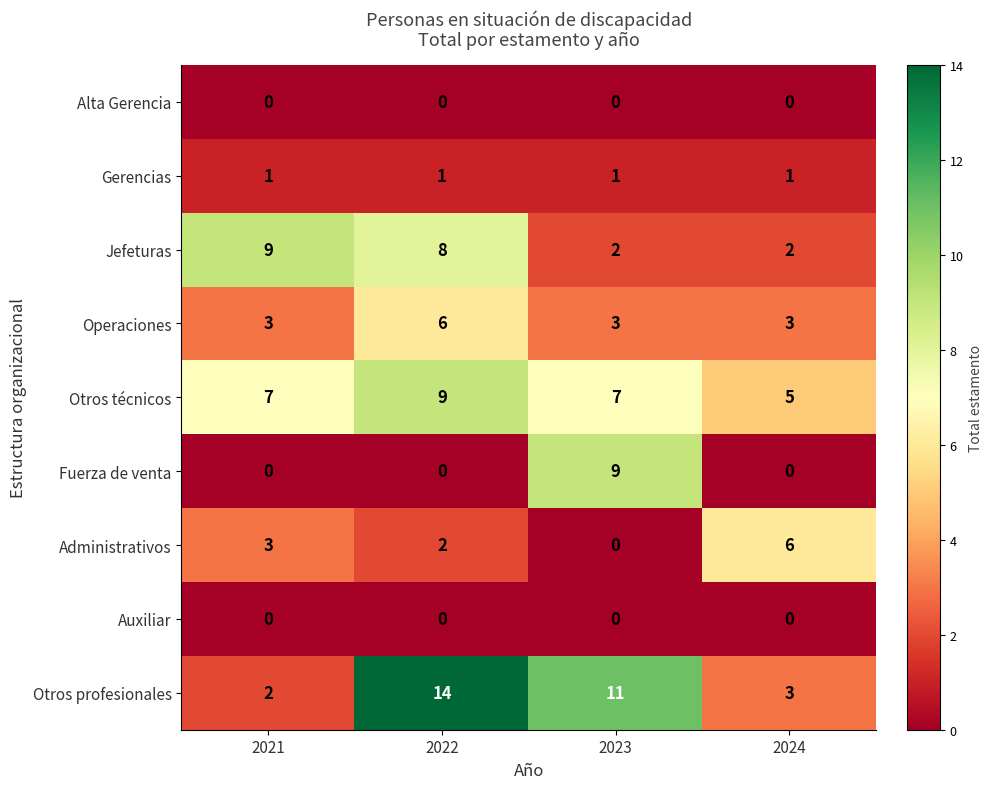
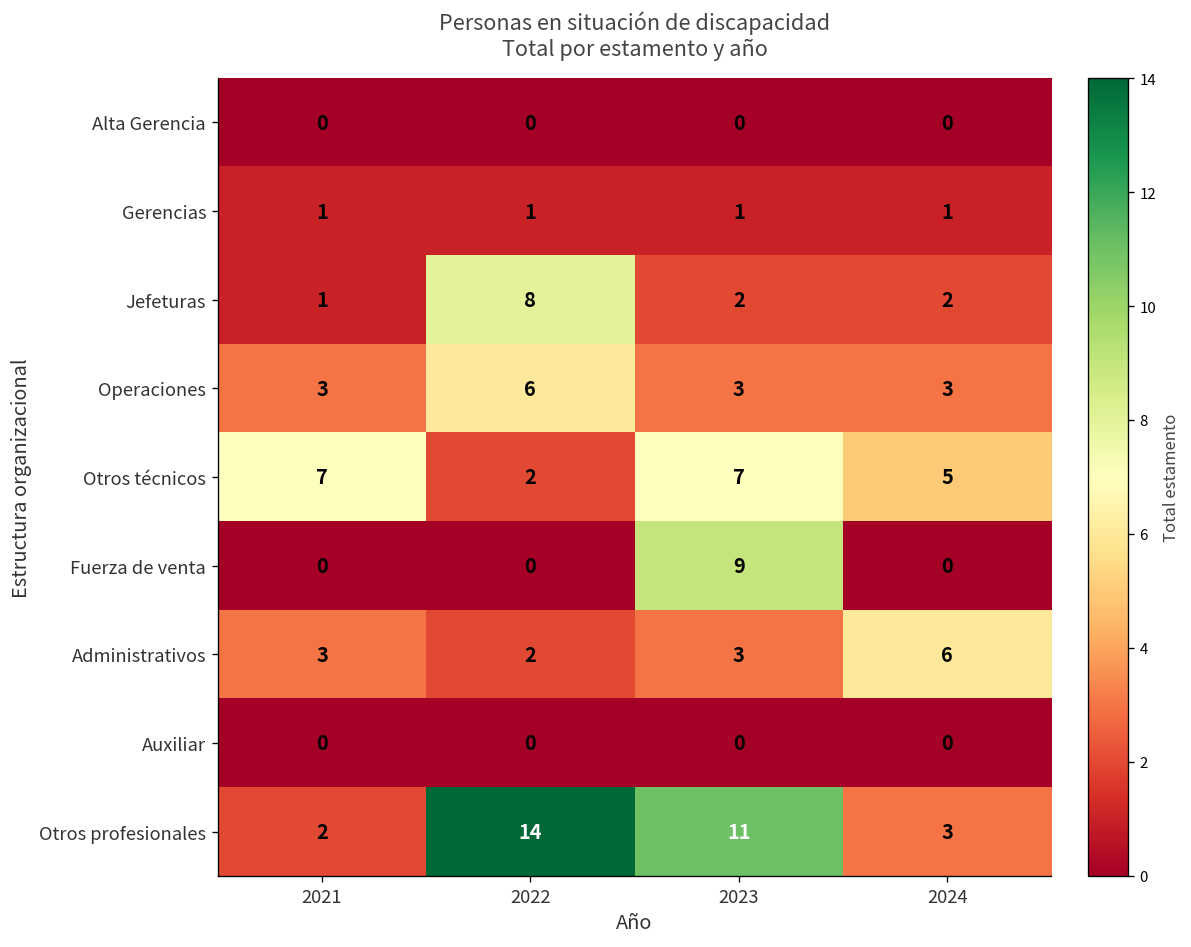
  {
    "Alta Gerencia": {
      "2021": 0,
      "2022": 0,
      "2023": 0,
      "2024": 0
    },
    "Gerencias": {
      "2021": 1,
      "2022": 1,
      "2023": 1,
      "2024": 1
    },
    "Jefeturas": {
-     "2021": 9,
+     "2021": 1,
      "2022": 8,
      "2023": 2,
      "2024": 2
    },
    "Operaciones": {
      "2021": 3,
      "2022": 6,
      "2023": 3,
      "2024": 3
    },
    "Otros técnicos": {
      "2021": 7,
-     "2022": 9,
+     "2022": 2,
      "2023": 7,
      "2024": 5
    },
    "Fuerza de venta": {
      "2021": 0,
      "2022": 0,
      "2023": 9,
      "2024": 0
    },
    "Administrativos": {
      "2021": 3,
      "2022": 2,
-     "2023": 0,
+     "2023": 3,
      "2024": 6
    },
    "Auxiliar": {
      "2021": 0,
      "2022": 0,
      "2023": 0,
      "2024": 0
    },
    "Otros profesionales": {
      "2021": 2,
      "2022": 14,
      "2023": 11,
      "2024": 3
    }
  }
